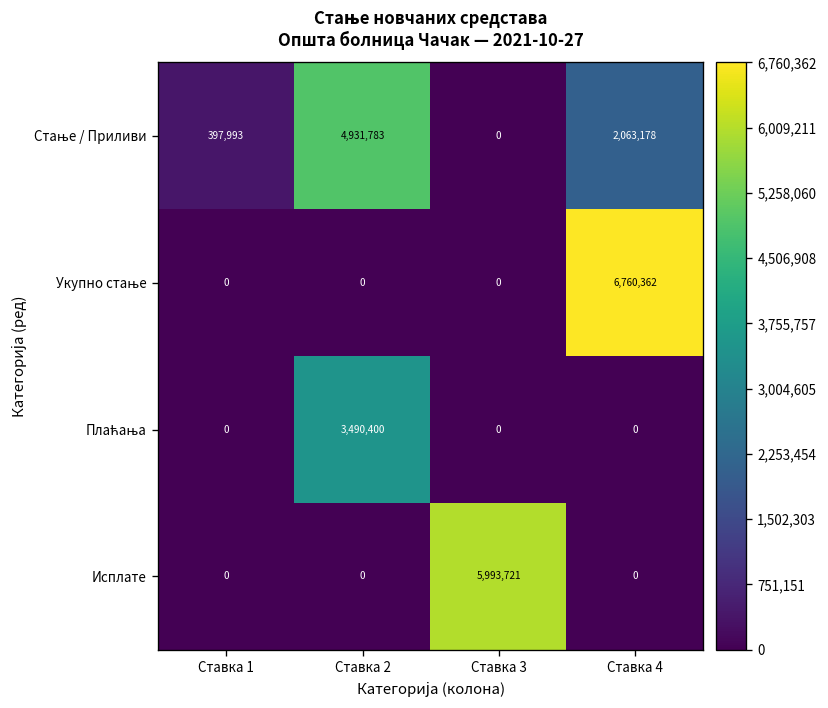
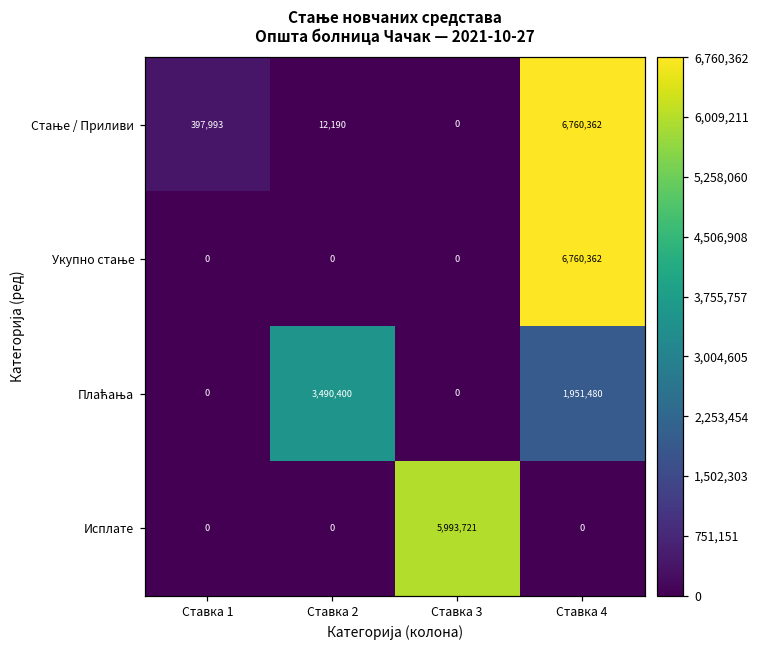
  {
    "Стање / Приливи": {
      "Ставка 1": "397,993",
-     "Ставка 2": "4,931,783",
+     "Ставка 2": "12,190",
      "Ставка 3": "0",
-     "Ставка 4": "2,063,178"
+     "Ставка 4": "6,760,362"
    },
    "Укупно стање": {
      "Ставка 1": "0",
      "Ставка 2": "0",
      "Ставка 3": "0",
      "Ставка 4": "6,760,362"
    },
    "Плаћања": {
      "Ставка 1": "0",
      "Ставка 2": "3,490,400",
      "Ставка 3": "0",
-     "Ставка 4": "0"
+     "Ставка 4": "1,951,480"
    },
    "Исплате": {
      "Ставка 1": "0",
      "Ставка 2": "0",
      "Ставка 3": "5,993,721",
      "Ставка 4": "0"
    }
  }
